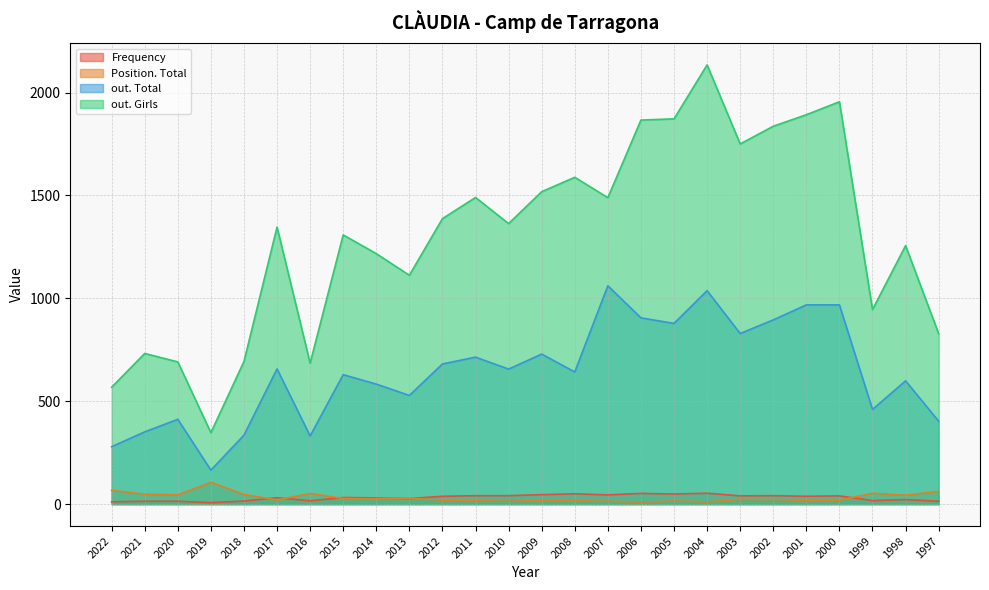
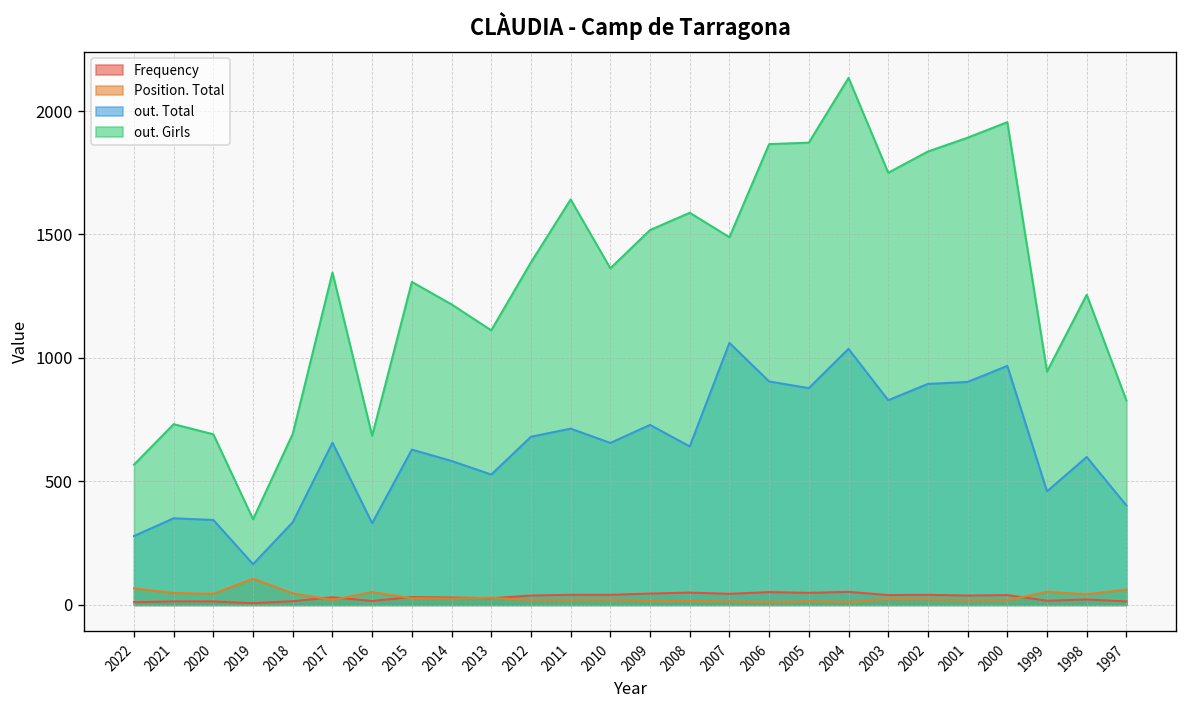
  {
    "out. Total": {
      "2022": 280,
      "2021": 350,
-     "2020": 410,
+     "2020": 340,
      "2019": 170,
      "2018": 340,
      "2017": 660,
      "2016": 330,
      "2015": 630,
      "2014": 580,
      "2013": 530,
      "2012": 680,
      "2011": 710,
      "2010": 660,
      "2009": 730,
      "2008": 640,
      "2007": 1060,
      "2006": 910,
      "2005": 880,
      "2004": 1040,
      "2003": 830,
      "2002": 900,
-     "2001": 970,
+     "2001": 900,
      "2000": 970,
      "1999": 460,
      "1998": 600,
      "1997": 400
    },
    "out. Girls": {
      "2022": 570,
      "2021": 730,
      "2020": 690,
      "2019": 350,
      "2018": 690,
      "2017": 1350,
      "2016": 690,
      "2015": 1310,
      "2014": 1220,
      "2013": 1110,
      "2012": 1390,
-     "2011": 1490,
+     "2011": 1640,
      "2010": 1360,
      "2009": 1520,
      "2008": 1590,
      "2007": 1490,
      "2006": 1870,
      "2005": 1870,
      "2004": 2130,
      "2003": 1750,
      "2002": 1840,
      "2001": 1890,
      "2000": 1960,
      "1999": 950,
      "1998": 1260,
      "1997": 830
    }
  }
